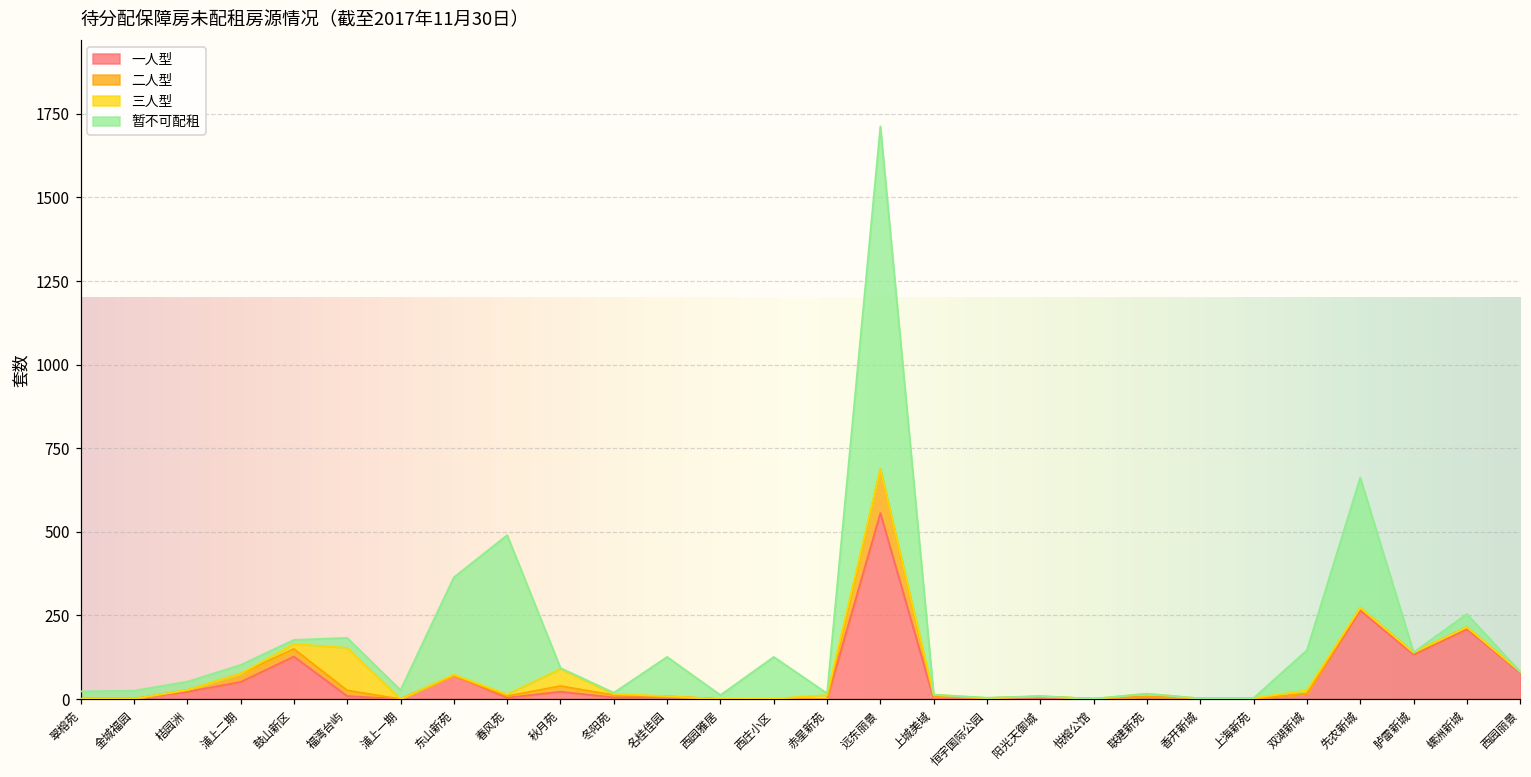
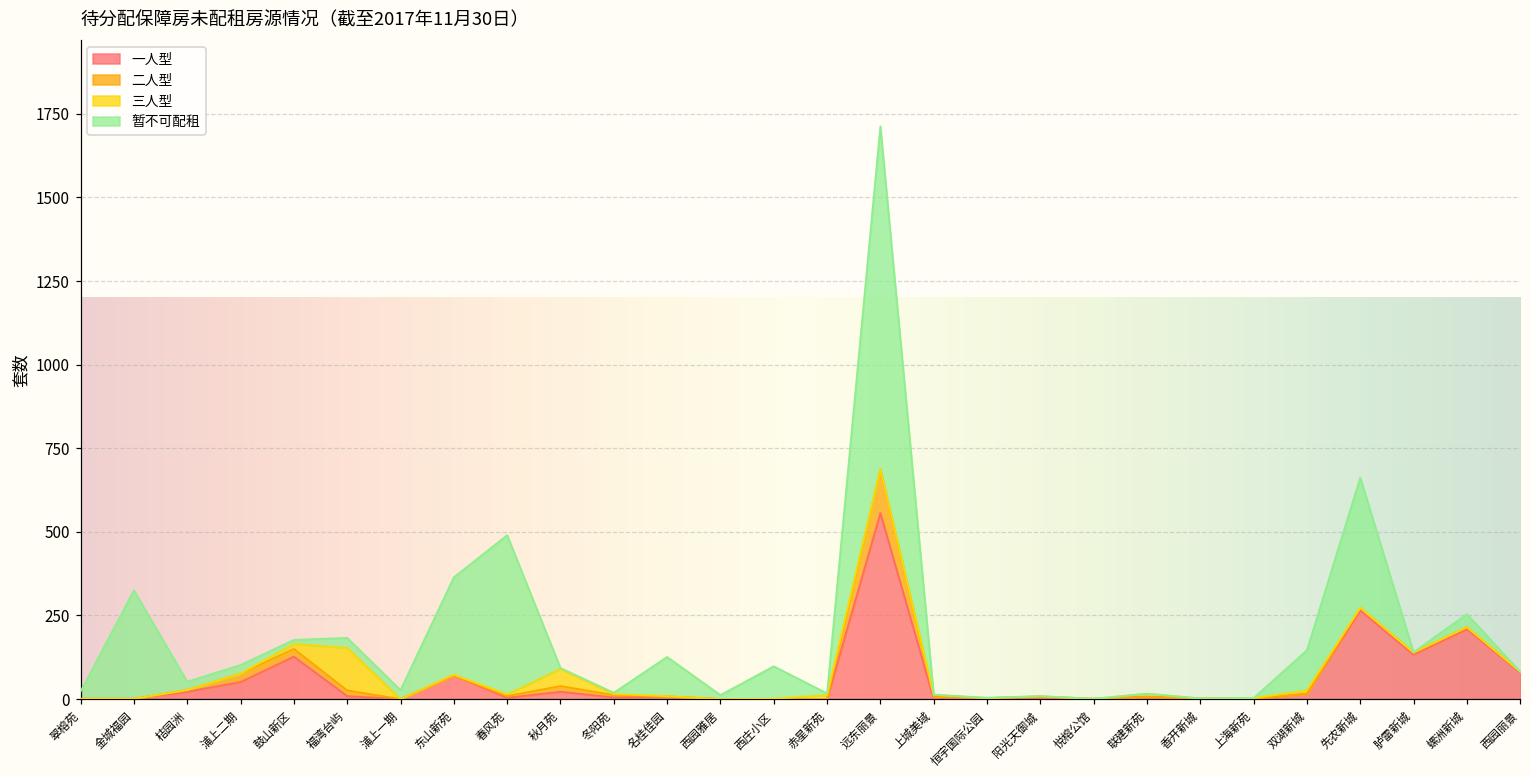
  {
    "一人型": {
      "浦上二期": 50,
      "鼓山新区": 130,
      "福湾台屿": 10,
      "秋月苑": 20,
      "远东丽景": 560
    },
    "暂不可配租": {
      "翠榕苑": 20,
-     "金城福园": 20,
+     "金城福园": 320,
      "桔园洲": 30,
      "浦上二期": 30,
      "鼓山新区": 10,
      "福湾台屿": 30,
      "浦上一期": 30,
      "东山新苑": 290,
      "春风苑": 480,
      "名桂佳园": 120,
      "西园雅居": 10,
-     "西庄小区": 130,
+     "西庄小区": 100,
      "远东丽景": 1030,
      "双湖新城": 120,
      "先农新城": 390,
      "螺洲新城": 40
    }
  }
